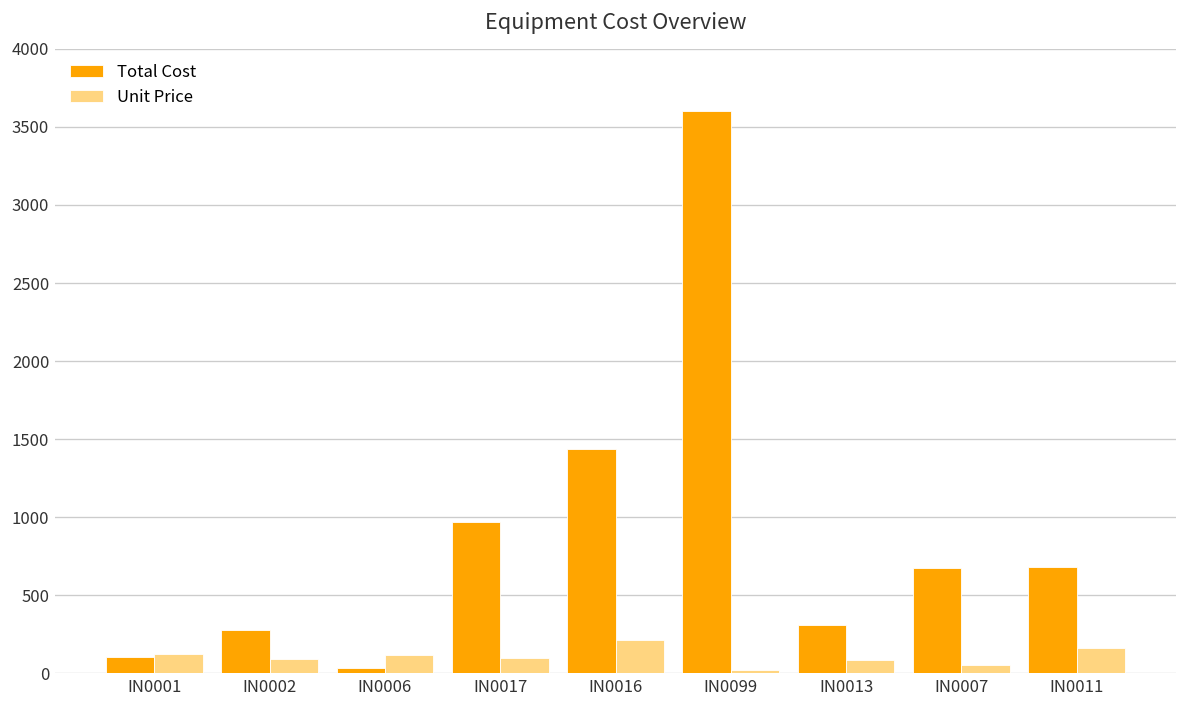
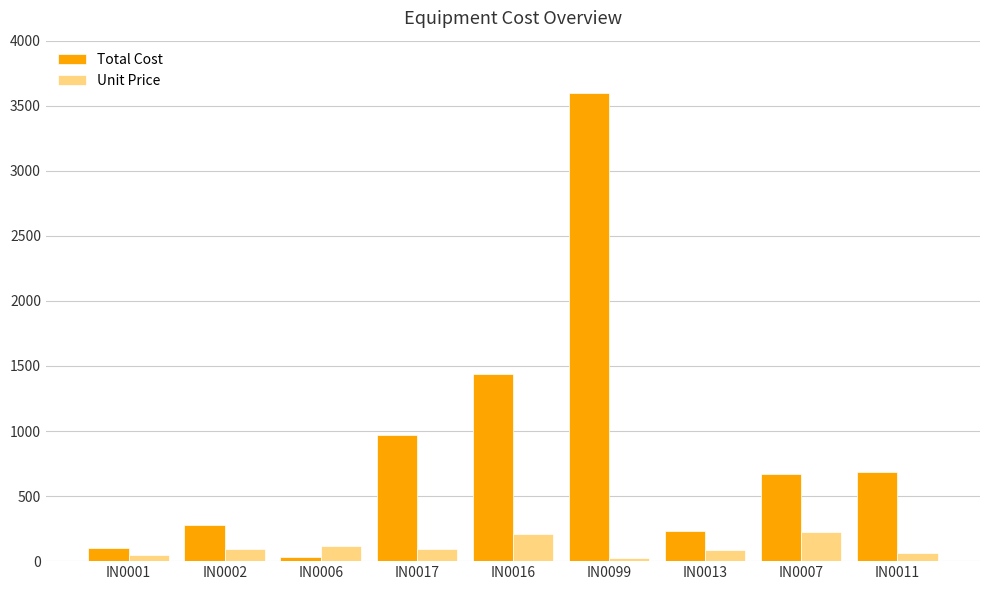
  {
    "Total Cost": {
      "IN0001": 100,
      "IN0002": 280,
      "IN0006": 30,
      "IN0017": 970,
      "IN0016": 1440,
      "IN0099": 3600,
-     "IN0013": 310,
+     "IN0013": 230,
      "IN0007": 670,
      "IN0011": 680
    },
    "Unit Price": {
-     "IN0001": 120,
+     "IN0001": 50,
      "IN0002": 90,
      "IN0006": 120,
      "IN0017": 100,
      "IN0016": 210,
      "IN0099": 20,
      "IN0013": 90,
-     "IN0007": 60,
-     "IN0011": 160
+     "IN0007": 230,
+     "IN0011": 60
    }
  }
